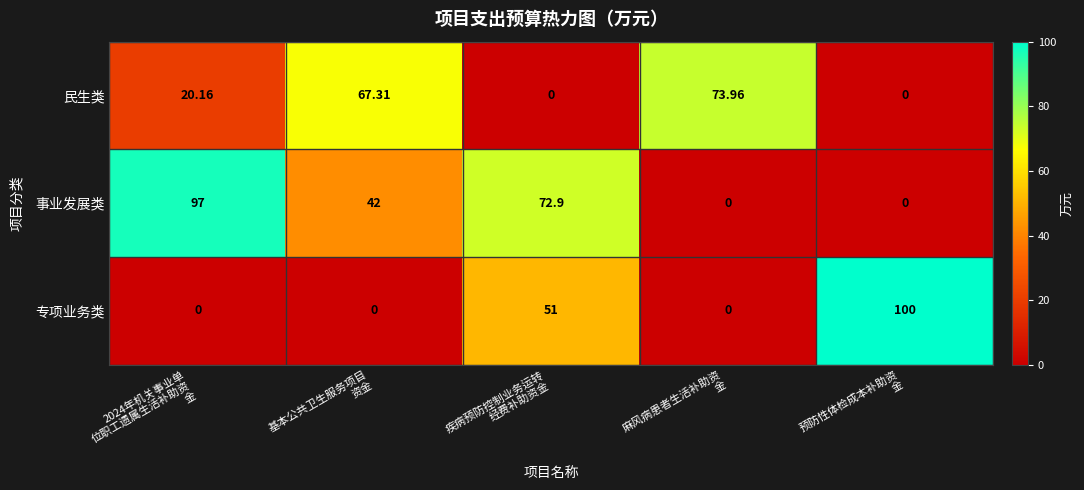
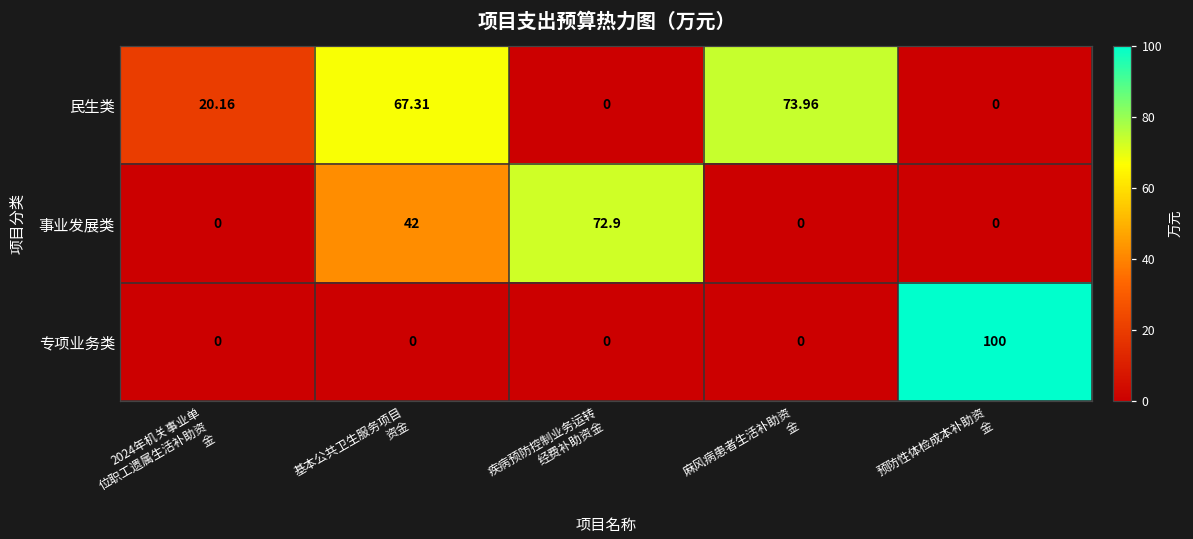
  {
    "民生类": {
      "2024年机关事业单 位职工遗属生活补助资 金": 20.16,
      "基本公共卫生服务项目 资金": 67.31,
      "疾病预防控制业务运转 经费补助资金": 0,
      "麻风病患者生活补助资 金": 73.96,
      "预防性体检成本补助资 金": 0
    },
    "事业发展类": {
-     "2024年机关事业单 位职工遗属生活补助资 金": 97,
+     "2024年机关事业单 位职工遗属生活补助资 金": 0,
      "基本公共卫生服务项目 资金": 42,
      "疾病预防控制业务运转 经费补助资金": 72.9,
      "麻风病患者生活补助资 金": 0,
      "预防性体检成本补助资 金": 0
    },
    "专项业务类": {
      "2024年机关事业单 位职工遗属生活补助资 金": 0,
      "基本公共卫生服务项目 资金": 0,
-     "疾病预防控制业务运转 经费补助资金": 51,
+     "疾病预防控制业务运转 经费补助资金": 0,
      "麻风病患者生活补助资 金": 0,
      "预防性体检成本补助资 金": 100
    }
  }
